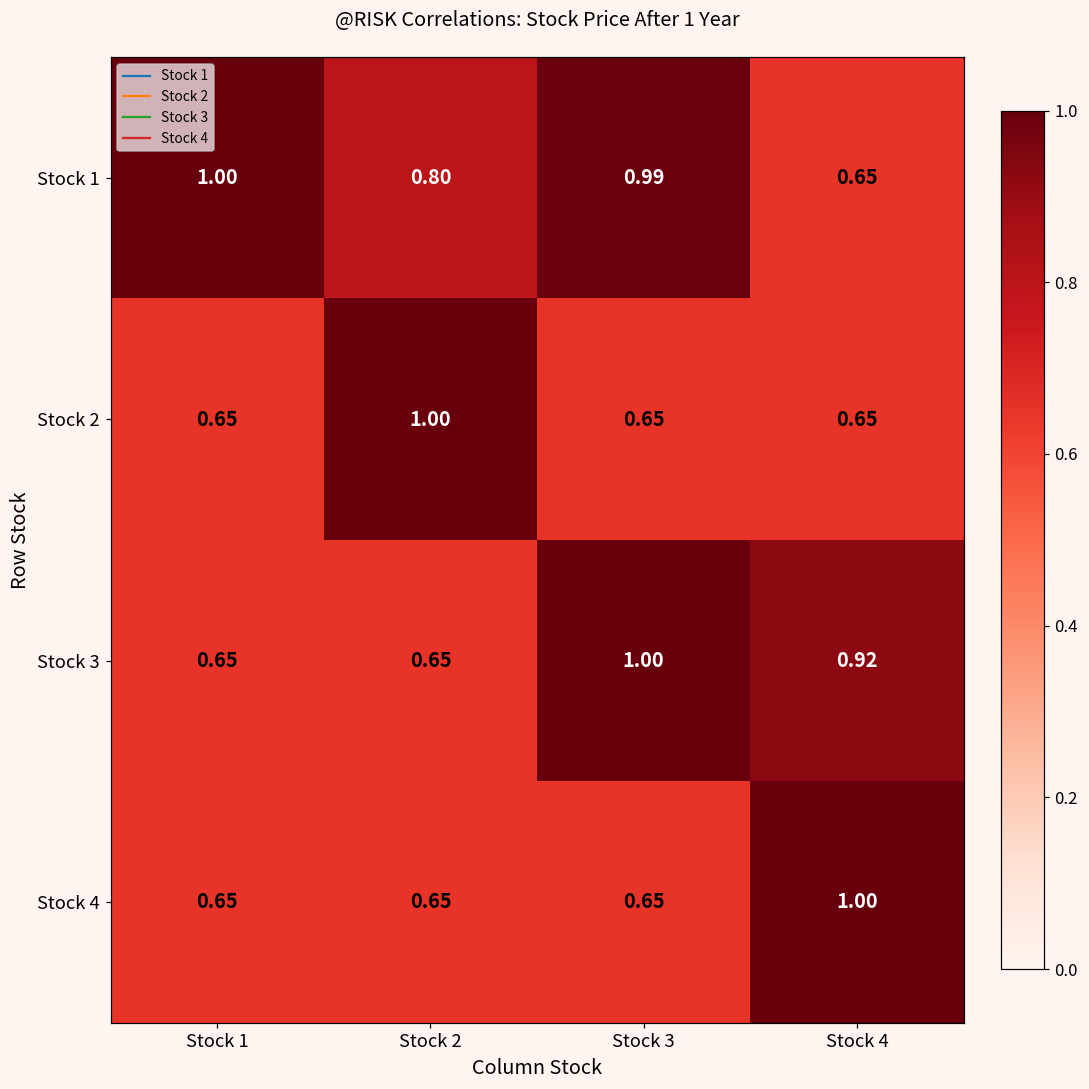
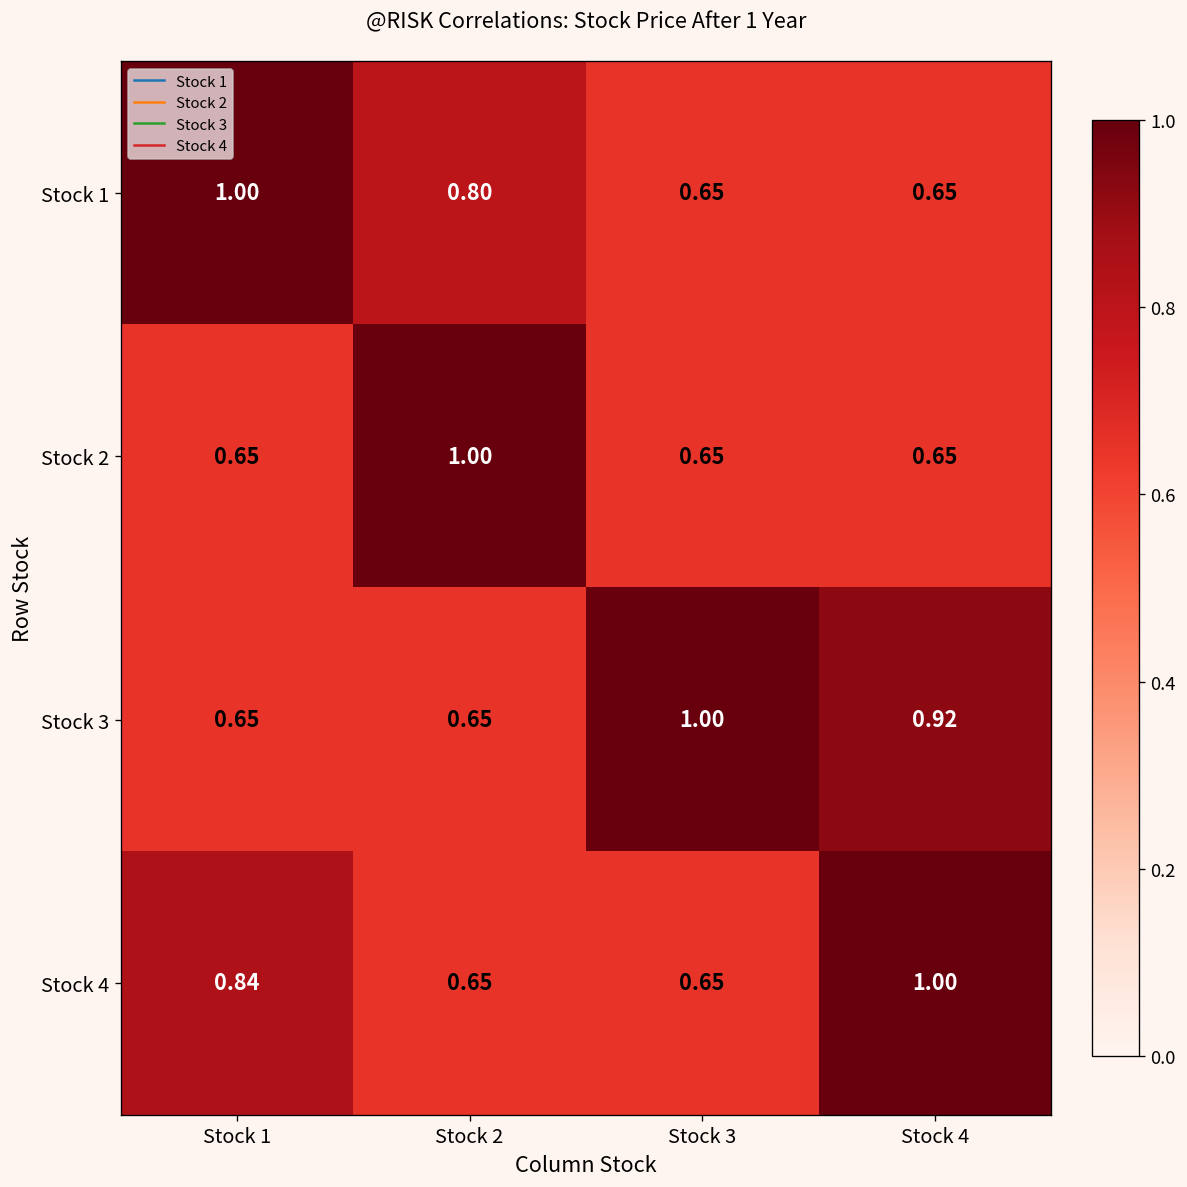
  {
    "Stock 1": {
      "Stock 1": 1.00,
      "Stock 2": 0.80,
-     "Stock 3": 0.99,
+     "Stock 3": 0.65,
      "Stock 4": 0.65
    },
    "Stock 2": {
      "Stock 1": 0.65,
      "Stock 2": 1.00,
      "Stock 3": 0.65,
      "Stock 4": 0.65
    },
    "Stock 3": {
      "Stock 1": 0.65,
      "Stock 2": 0.65,
      "Stock 3": 1.00,
      "Stock 4": 0.92
    },
    "Stock 4": {
-     "Stock 1": 0.65,
+     "Stock 1": 0.84,
      "Stock 2": 0.65,
      "Stock 3": 0.65,
      "Stock 4": 1.00
    }
  }
